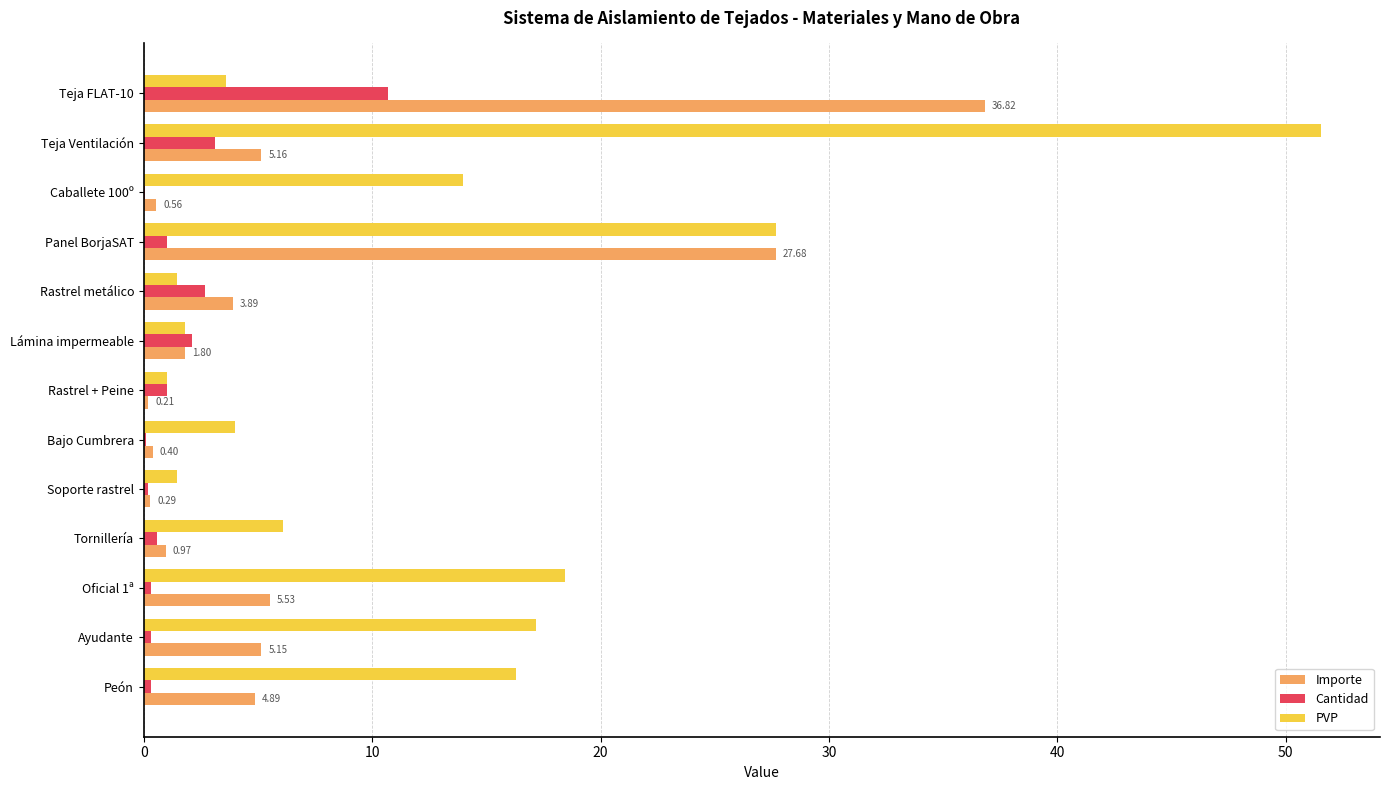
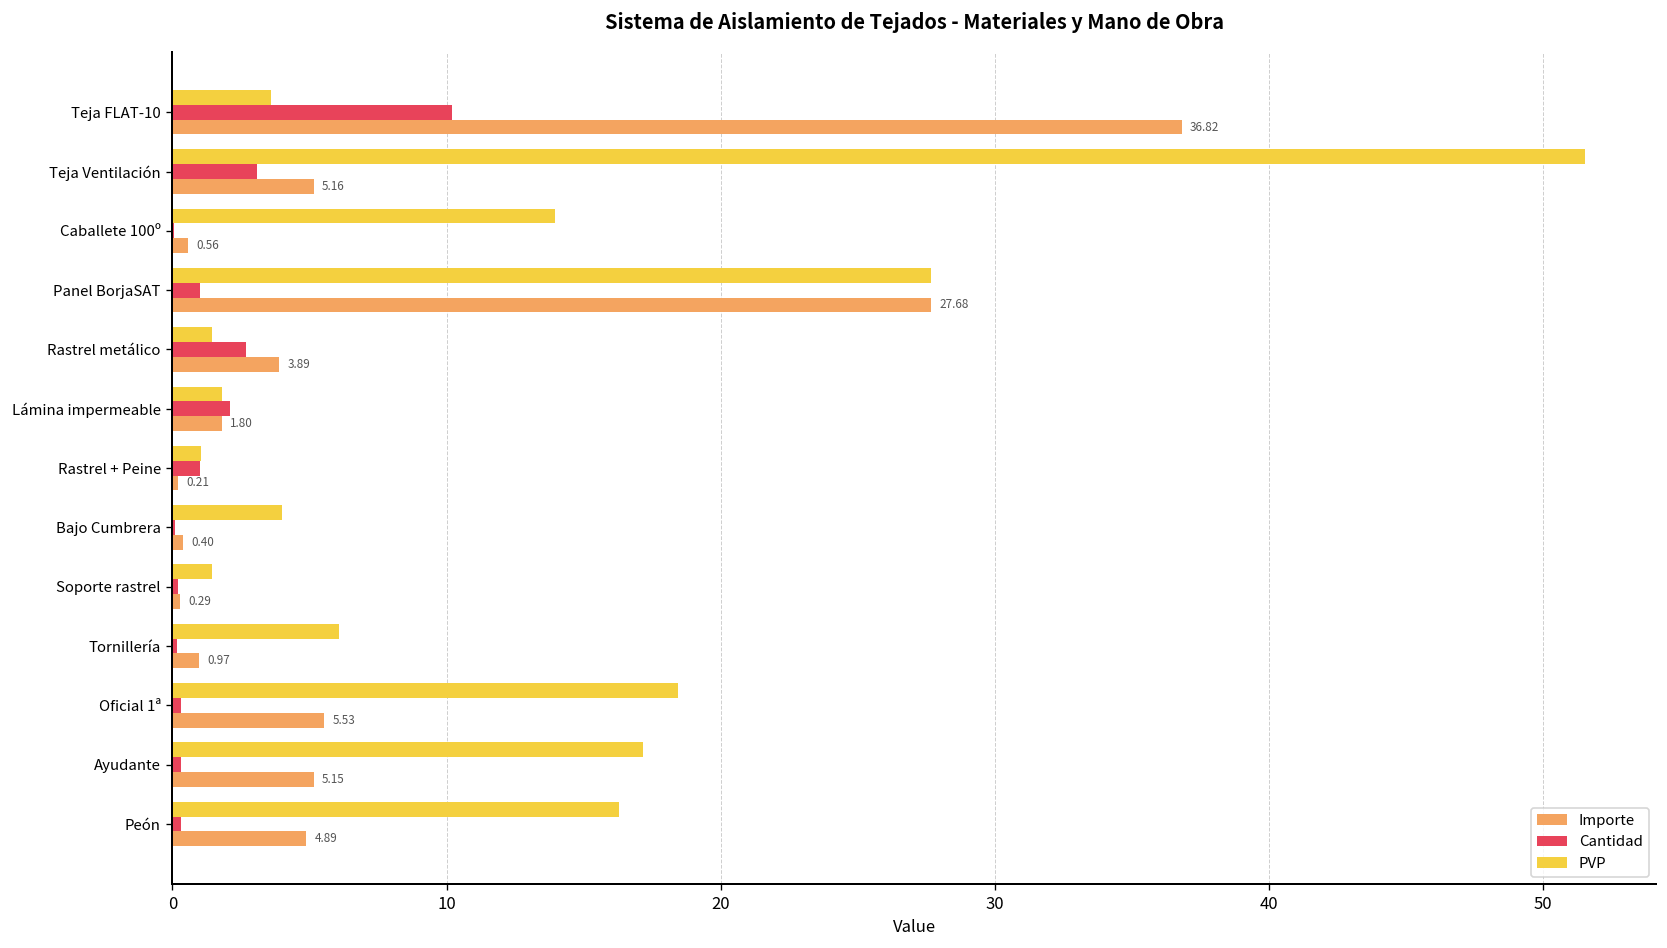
  {
    "Cantidad": {
-     "Teja FLAT-10": 10.7,
+     "Teja FLAT-10": 10.2,
      "Teja Ventilación": 3.1,
      "Panel BorjaSAT": 1.0,
      "Rastrel metálico": 2.7,
      "Soporte rastrel": 0.2,
-     "Tornillería": 0.6,
+     "Tornillería": 0.2,
      "Oficial 1ª": 0.3,
      "Ayudante": 0.3,
      "Peón": 0.3
    }
  }
